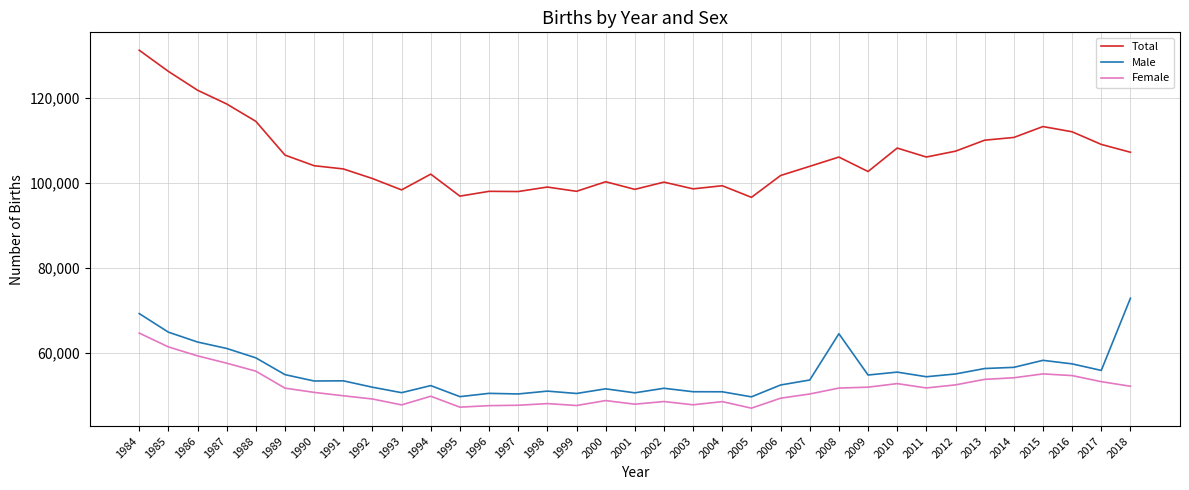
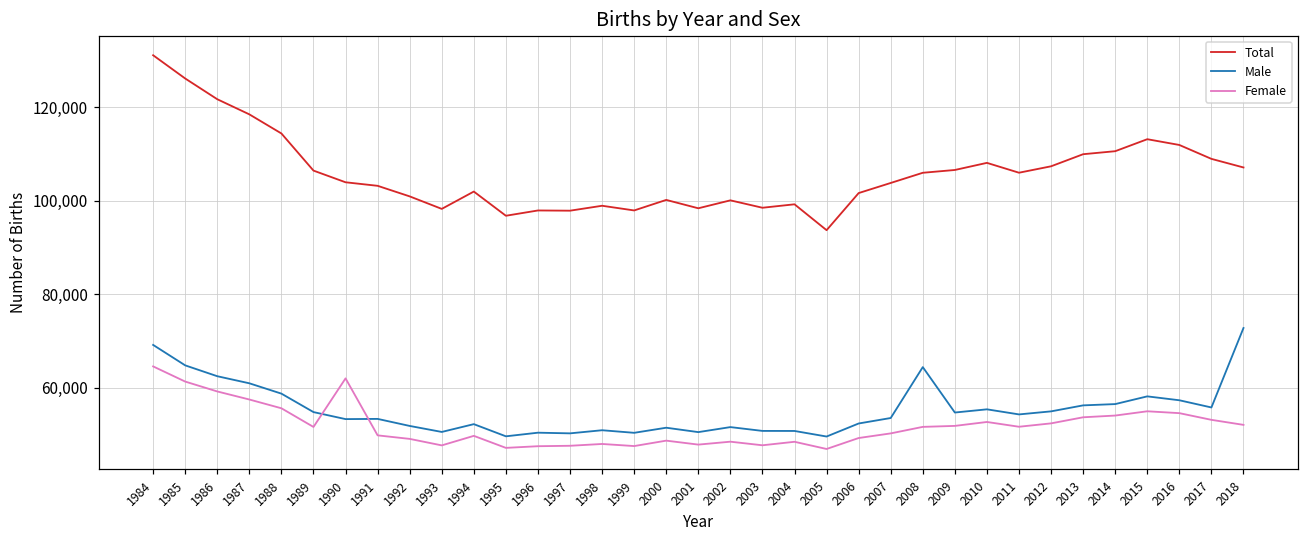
  {
    "Total": {
      "1984": "131,000",
      "1985": "126,000",
      "1986": "122,000",
      "1987": "119,000",
      "1988": "114,000",
      "1989": "106,000",
      "1990": "104,000",
      "1991": "103,000",
      "1992": "101,000",
      "1993": "98,000",
      "1994": "102,000",
      "1995": "97,000",
      "1996": "98,000",
      "1997": "98,000",
      "1998": "99,000",
      "1999": "98,000",
      "2000": "100,000",
      "2001": "98,000",
      "2002": "100,000",
      "2003": "99,000",
      "2004": "99,000",
-     "2005": "97,000",
+     "2005": "94,000",
      "2006": "102,000",
      "2007": "104,000",
      "2008": "106,000",
-     "2009": "103,000",
+     "2009": "107,000",
      "2010": "108,000",
      "2011": "106,000",
      "2012": "107,000",
      "2013": "110,000",
      "2014": "111,000",
      "2015": "113,000",
      "2016": "112,000",
      "2017": "109,000",
      "2018": "107,000"
    },
    "Male": {
      "1984": "69,000",
      "1985": "65,000",
      "1986": "63,000",
      "1987": "61,000",
      "1988": "59,000",
      "1989": "55,000",
      "1990": "53,000",
      "1991": "53,000",
      "1992": "52,000",
      "1993": "51,000",
      "1994": "52,000",
      "1995": "50,000",
      "1996": "50,000",
      "1997": "50,000",
      "1998": "51,000",
      "1999": "50,000",
      "2000": "51,000",
      "2001": "51,000",
      "2002": "52,000",
      "2003": "51,000",
      "2004": "51,000",
      "2005": "50,000",
      "2006": "52,000",
      "2007": "54,000",
      "2008": "64,000",
      "2009": "55,000",
      "2010": "55,000",
      "2011": "54,000",
      "2012": "55,000",
      "2013": "56,000",
      "2014": "57,000",
      "2015": "58,000",
      "2016": "57,000",
      "2017": "56,000",
      "2018": "73,000"
    },
    "Female": {
      "1984": "65,000",
      "1985": "61,000",
      "1986": "59,000",
      "1987": "58,000",
      "1988": "56,000",
      "1989": "52,000",
-     "1990": "51,000",
+     "1990": "62,000",
      "1991": "50,000",
      "1992": "49,000",
      "1993": "48,000",
      "1994": "50,000",
      "1995": "47,000",
      "1996": "48,000",
      "1997": "48,000",
      "1998": "48,000",
      "1999": "48,000",
      "2000": "49,000",
      "2001": "48,000",
      "2002": "48,000",
      "2003": "48,000",
      "2004": "48,000",
      "2005": "47,000",
      "2006": "49,000",
      "2007": "50,000",
      "2008": "52,000",
      "2009": "52,000",
      "2010": "53,000",
      "2011": "52,000",
      "2012": "52,000",
      "2013": "54,000",
      "2014": "54,000",
      "2015": "55,000",
      "2016": "55,000",
      "2017": "53,000",
      "2018": "52,000"
    }
  }
